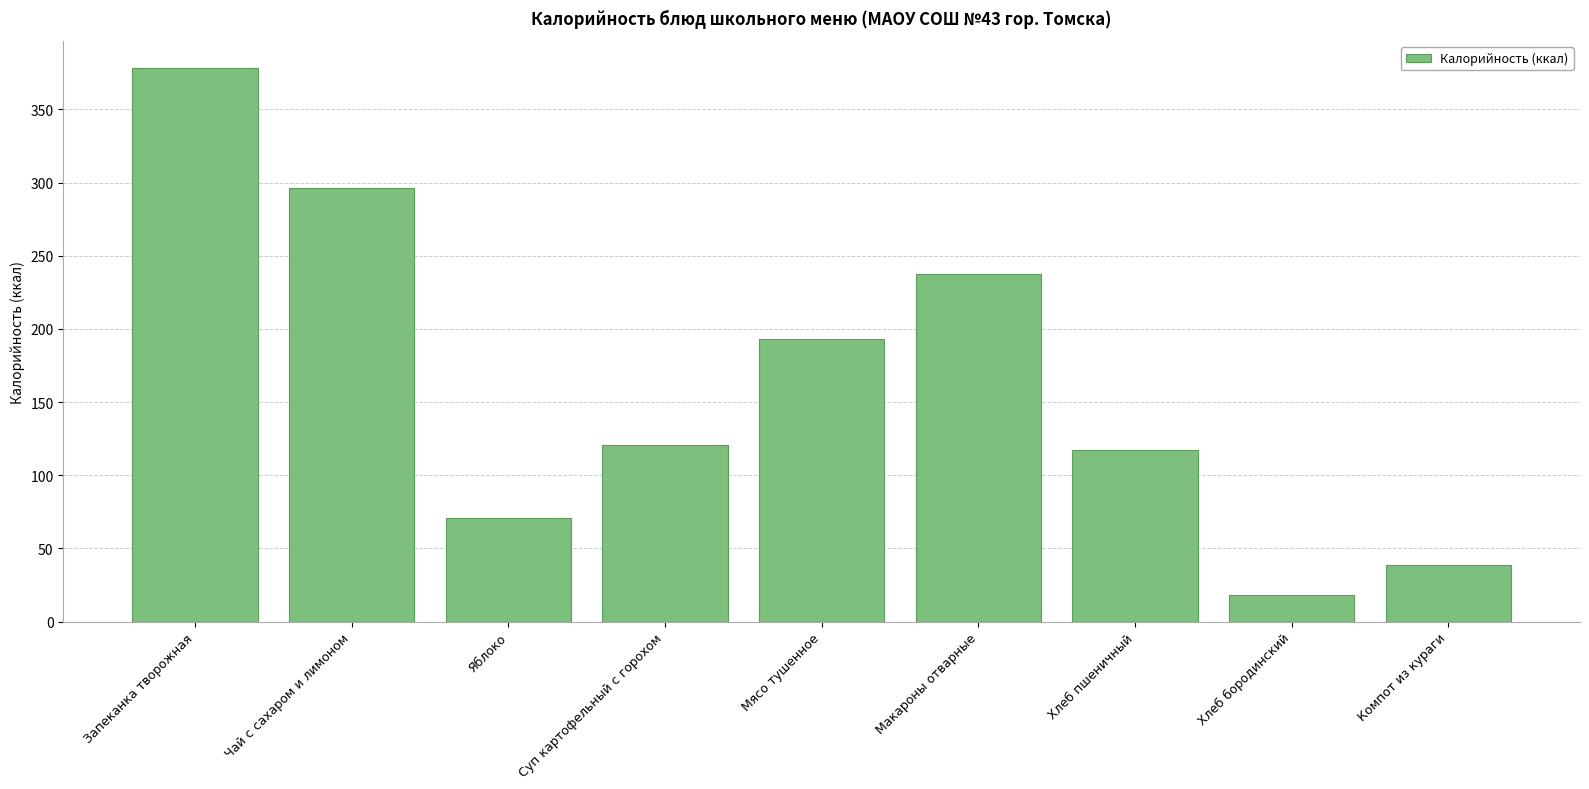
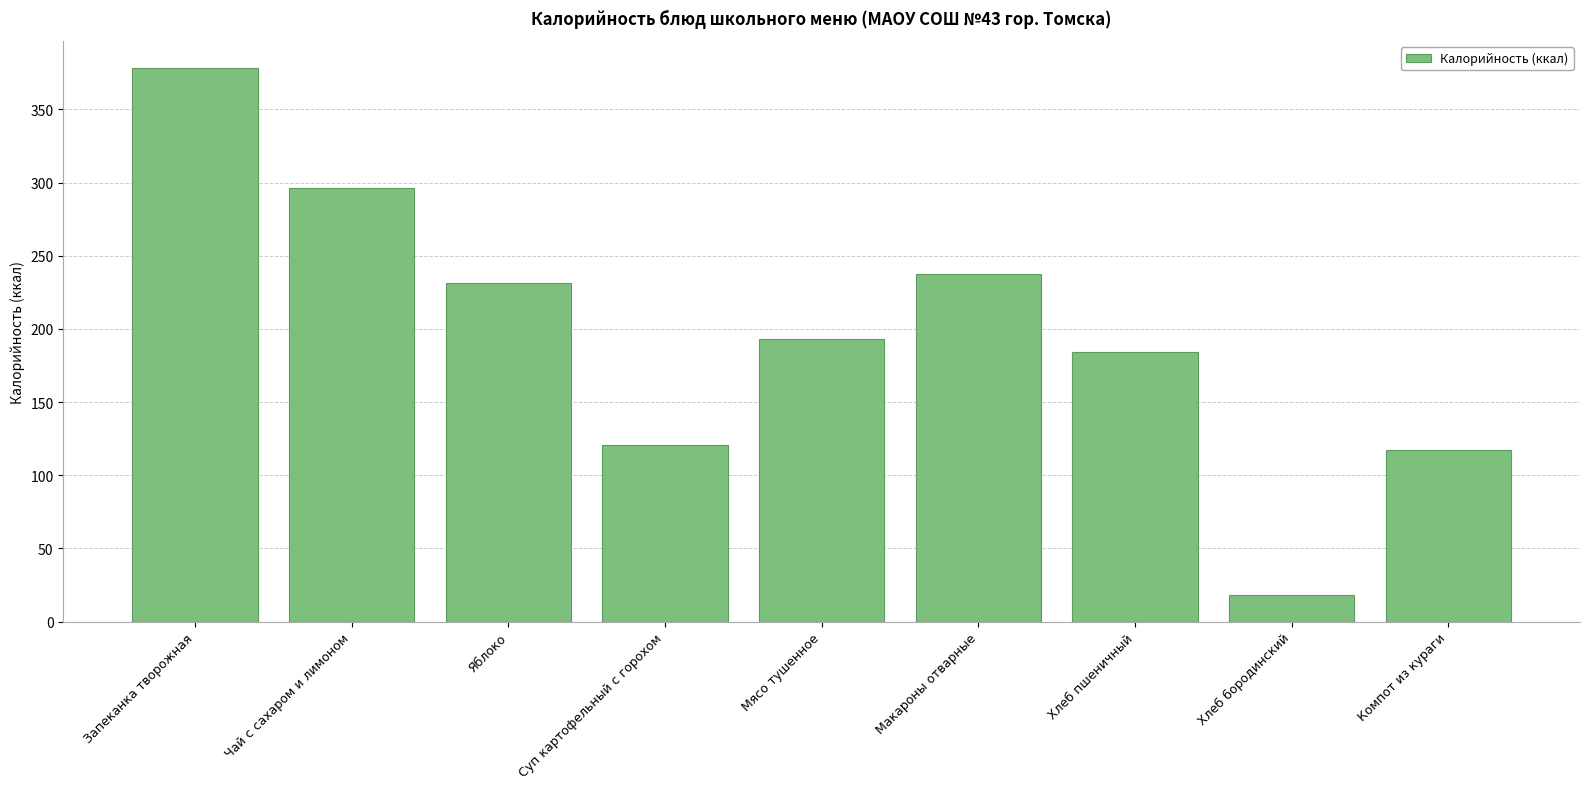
  {
    "Запеканка творожная": 378,
    "Чай с сахаром и лимоном": 296,
-   "Яблоко": 71,
+   "Яблоко": 232,
    "Суп картофельный с горохом": 121,
    "Мясо тушенное": 193,
    "Макароны отварные": 238,
-   "Хлеб пшеничный": 117,
+   "Хлеб пшеничный": 184,
    "Хлеб бородинский": 18,
-   "Компот из кураги": 39
+   "Компот из кураги": 117
  }
